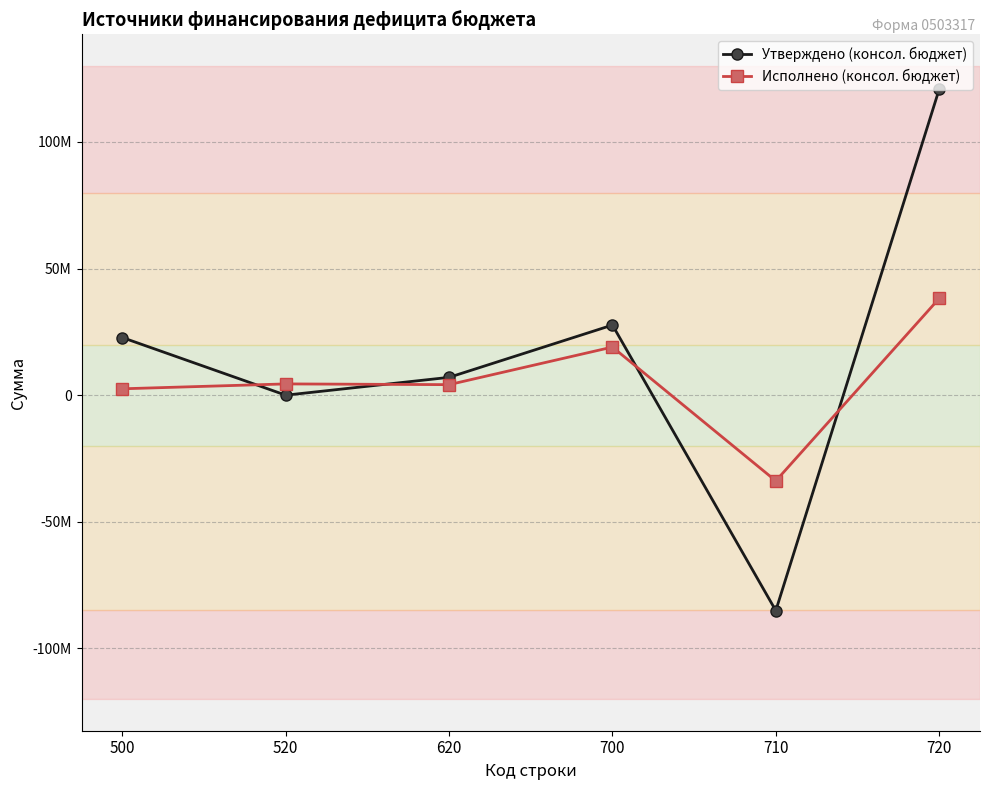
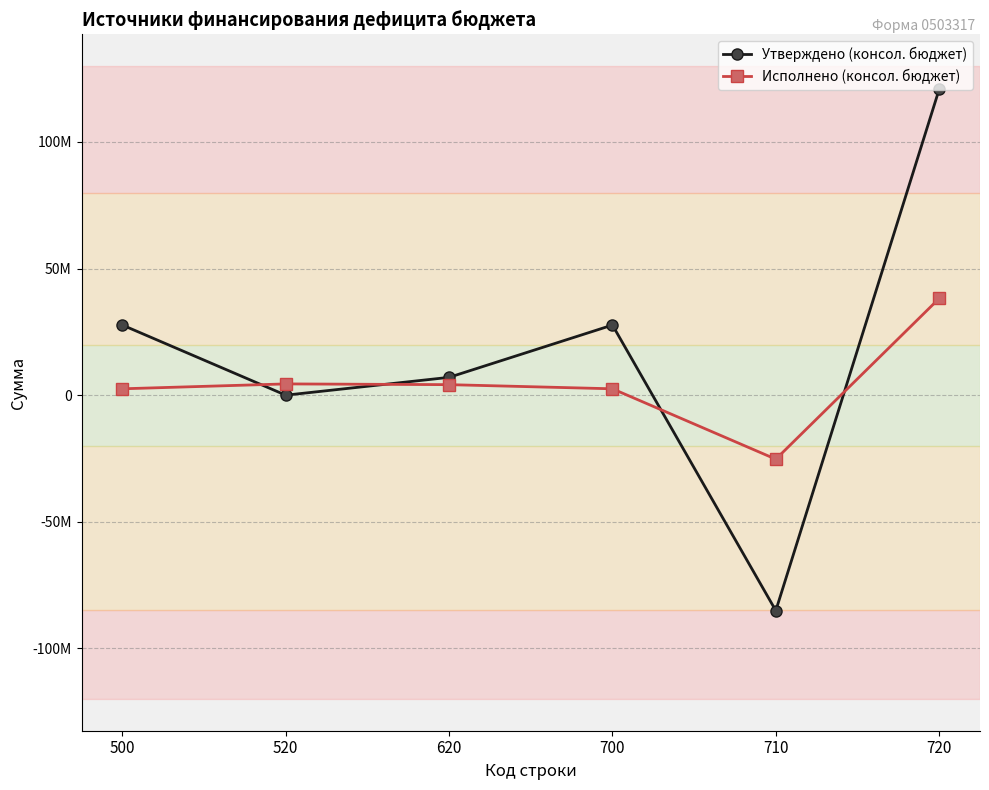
  {
    "Утверждено (консол. бюджет)": {
-     "500": 23000000,
+     "500": 28000000,
      "520": 0,
      "620": 7000000,
      "700": 28000000,
      "710": -85000000
    },
    "Исполнено (консол. бюджет)": {
      "500": 3000000,
      "520": 4000000,
      "620": 4000000,
-     "700": 19000000,
-     "710": -34000000,
+     "700": 3000000,
+     "710": -25000000,
      "720": 38000000
    }
  }
